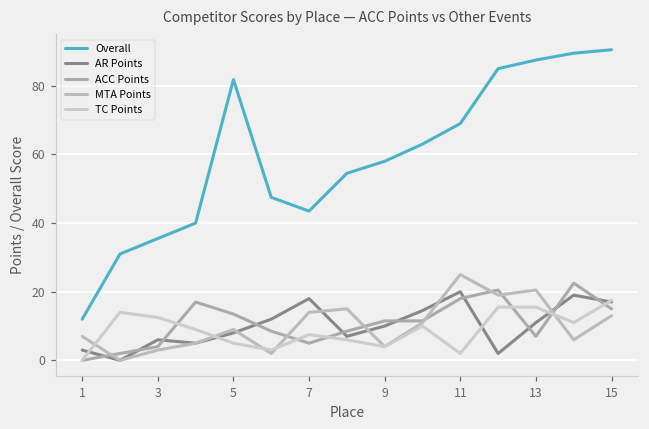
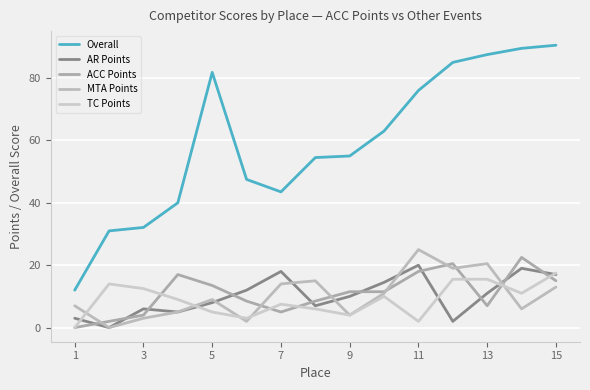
  {
    "Overall": {
      "1": 12,
-     "3": 36,
+     "3": 32,
      "5": 82,
      "7": 44,
-     "9": 58,
-     "11": 69,
+     "9": 55,
+     "11": 76,
      "13": 88,
      "15": 91
    }
  }
